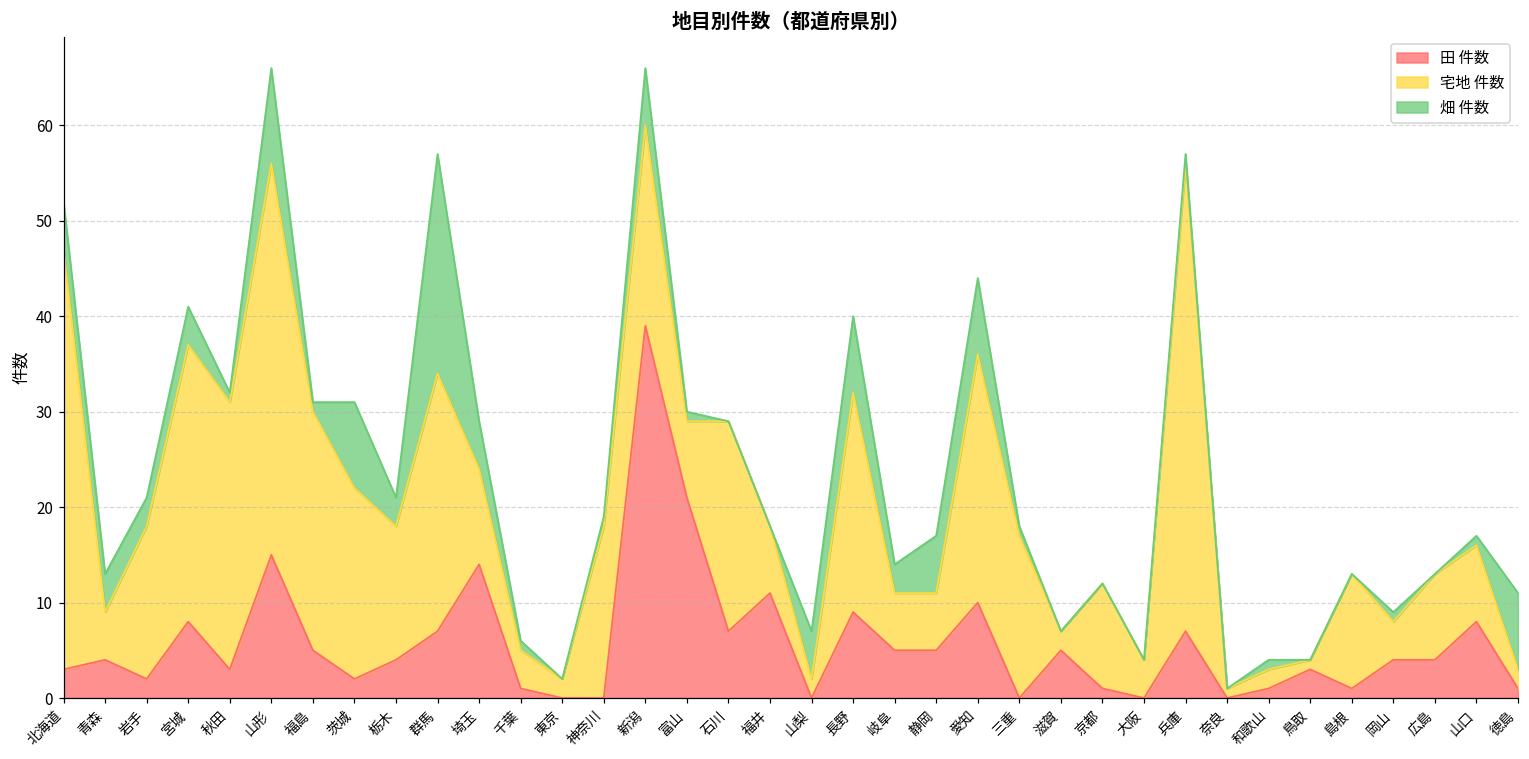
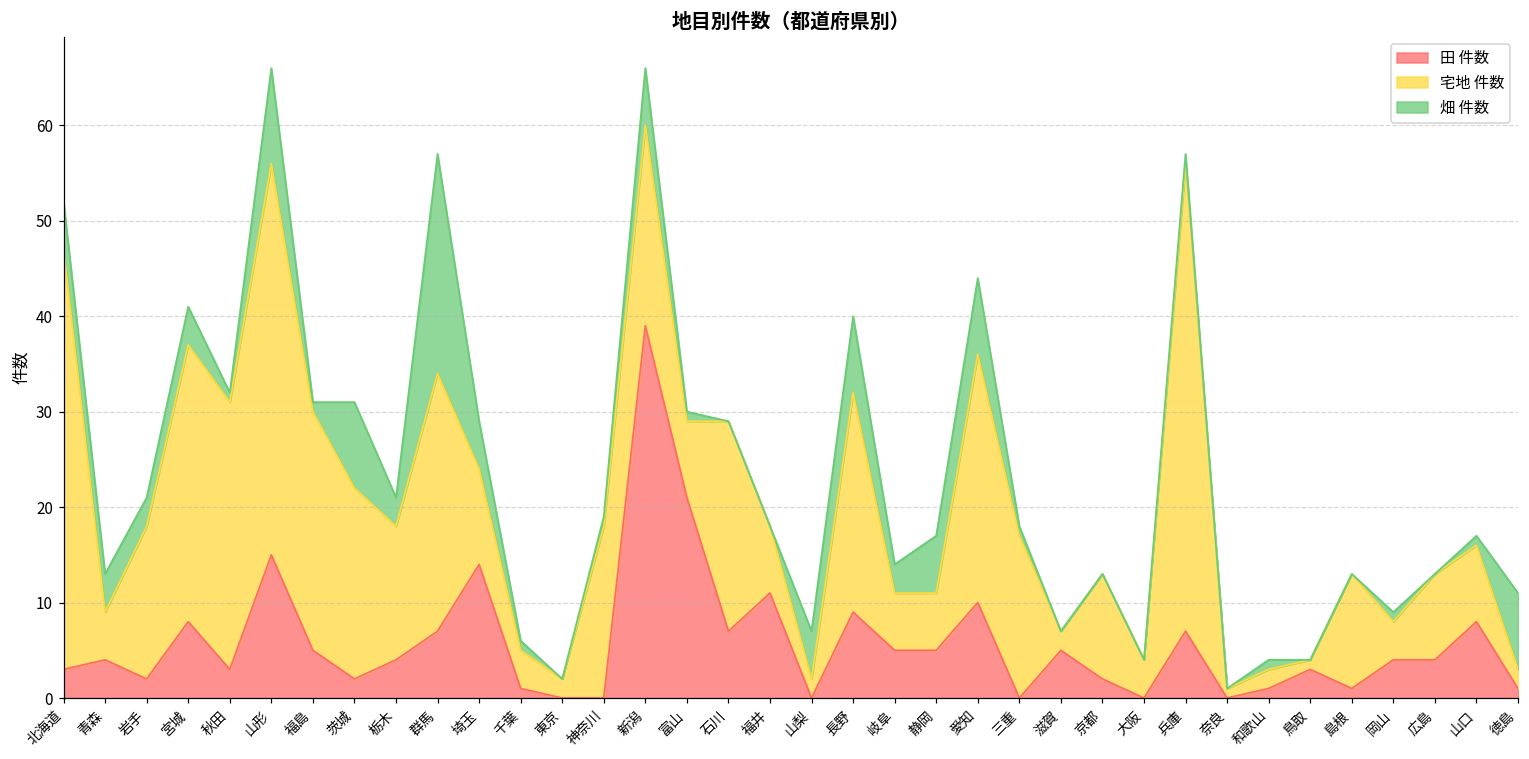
  {
    "田 件数": {
      "北海道": 3,
      "青森": 4,
      "岩手": 2,
      "宮城": 8,
      "秋田": 3,
      "山形": 15,
      "福島": 5,
      "茨城": 2,
      "栃木": 4,
      "群馬": 7,
      "埼玉": 14,
      "千葉": 1,
      "東京": 0,
      "神奈川": 0,
      "新潟": 39,
      "富山": 21,
      "石川": 7,
      "福井": 11,
      "山梨": 0,
      "長野": 9,
      "岐阜": 5,
      "静岡": 5,
      "愛知": 10,
      "三重": 0,
      "滋賀": 5,
-     "京都": 1,
+     "京都": 2,
      "大阪": 0,
      "兵庫": 7,
      "奈良": 0,
      "和歌山": 1,
      "鳥取": 3,
      "島根": 1,
      "岡山": 4,
      "広島": 4,
      "山口": 8,
      "徳島": 1
    },
    "宅地 件数": {
      "北海道": 44,
      "青森": 5,
      "岩手": 16,
      "宮城": 29,
      "秋田": 28,
      "山形": 41,
      "福島": 25,
      "茨城": 20,
      "栃木": 14,
      "群馬": 27,
      "埼玉": 10,
      "千葉": 4,
      "神奈川": 18,
      "新潟": 21,
      "富山": 8,
      "山梨": 2,
      "長野": 23,
      "岐阜": 6,
      "静岡": 6,
      "愛知": 26,
      "三重": 17,
      "兵庫": 49,
      "和歌山": 2,
      "岡山": 4,
      "山口": 8,
      "徳島": 2
    },
    "畑 件数": {
      "北海道": 5,
      "青森": 4,
      "岩手": 3,
      "宮城": 4,
      "秋田": 1,
      "山形": 10,
      "福島": 1,
      "茨城": 9,
      "栃木": 3,
      "群馬": 23,
      "埼玉": 5,
      "千葉": 1,
      "神奈川": 1,
      "新潟": 6,
      "富山": 1,
      "山梨": 5,
      "長野": 8,
      "岐阜": 3,
      "静岡": 6,
      "愛知": 8,
      "三重": 1,
      "兵庫": 1,
      "和歌山": 1,
      "岡山": 1,
      "山口": 1,
      "徳島": 8
    }
  }
